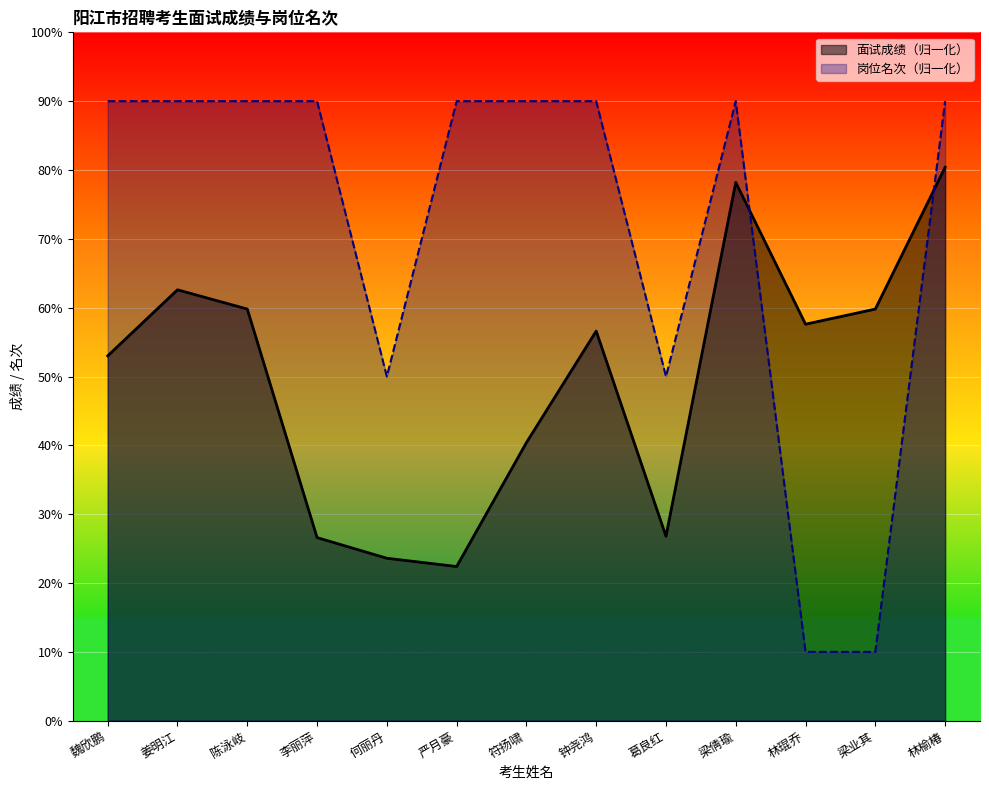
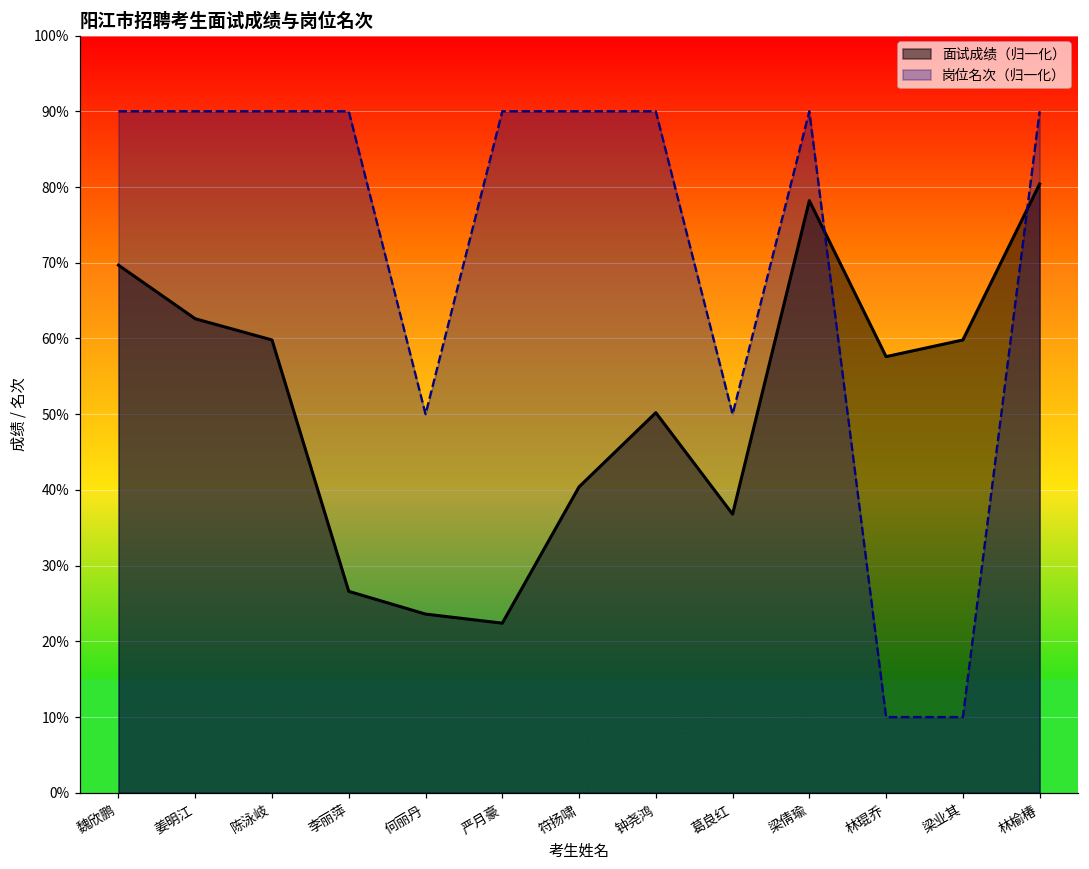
  {
    "面试成绩（归一化）": {
-     "魏欣鹏": "53%",
+     "魏欣鹏": "70%",
      "姜明江": "63%",
      "陈泳岐": "60%",
      "李丽萍": "27%",
      "何丽丹": "24%",
      "严月豪": "22%",
      "符扬啸": "40%",
-     "钟尧鸿": "57%",
-     "葛良红": "27%",
+     "钟尧鸿": "50%",
+     "葛良红": "37%",
      "梁倩瑜": "78%",
      "林琨乔": "58%",
      "梁业其": "60%",
      "林榆椿": "80%"
    },
    "岗位名次（归一化）": {
      "魏欣鹏": "90%",
      "姜明江": "90%",
      "陈泳岐": "90%",
      "李丽萍": "90%",
      "何丽丹": "50%",
      "严月豪": "90%",
      "符扬啸": "90%",
      "钟尧鸿": "90%",
      "葛良红": "50%",
      "梁倩瑜": "90%",
      "林琨乔": "10%",
      "梁业其": "10%",
      "林榆椿": "90%"
    }
  }
